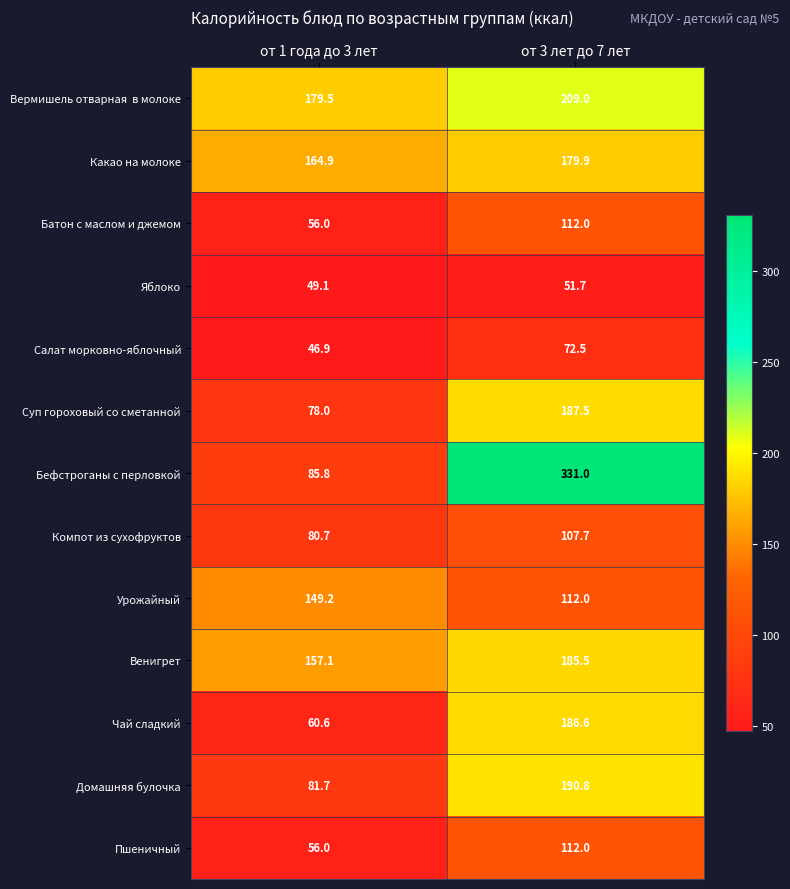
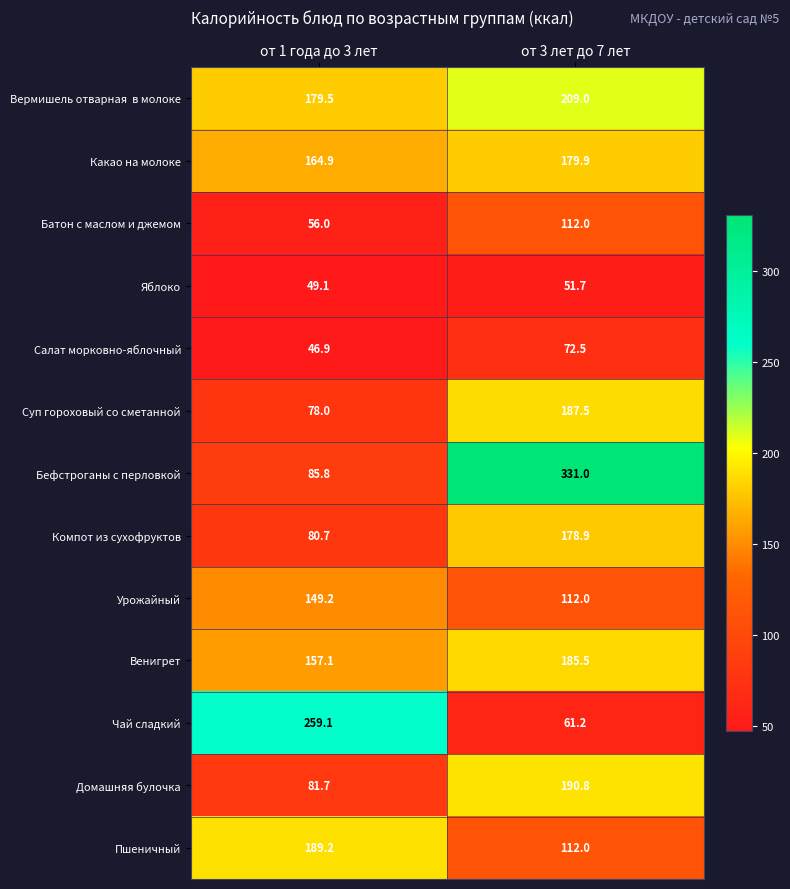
  {
    "Вермишель отварная в молоке": {
      "от 1 года до 3 лет": 179.5,
      "от 3 лет до 7 лет": 209.0
    },
    "Какао на молоке": {
      "от 1 года до 3 лет": 164.9,
      "от 3 лет до 7 лет": 179.9
    },
    "Батон с маслом и джемом": {
      "от 1 года до 3 лет": 56.0,
      "от 3 лет до 7 лет": 112.0
    },
    "Яблоко": {
      "от 1 года до 3 лет": 49.1,
      "от 3 лет до 7 лет": 51.7
    },
    "Салат морковно-яблочный": {
      "от 1 года до 3 лет": 46.9,
      "от 3 лет до 7 лет": 72.5
    },
    "Суп гороховый со сметанной": {
      "от 1 года до 3 лет": 78.0,
      "от 3 лет до 7 лет": 187.5
    },
    "Бефстроганы с перловкой": {
      "от 1 года до 3 лет": 85.8,
      "от 3 лет до 7 лет": 331.0
    },
    "Компот из сухофруктов": {
      "от 1 года до 3 лет": 80.7,
-     "от 3 лет до 7 лет": 107.7
+     "от 3 лет до 7 лет": 178.9
    },
    "Урожайный": {
      "от 1 года до 3 лет": 149.2,
      "от 3 лет до 7 лет": 112.0
    },
    "Венигрет": {
      "от 1 года до 3 лет": 157.1,
      "от 3 лет до 7 лет": 185.5
    },
    "Чай сладкий": {
-     "от 1 года до 3 лет": 60.6,
-     "от 3 лет до 7 лет": 186.6
+     "от 1 года до 3 лет": 259.1,
+     "от 3 лет до 7 лет": 61.2
    },
    "Домашняя булочка": {
      "от 1 года до 3 лет": 81.7,
      "от 3 лет до 7 лет": 190.8
    },
    "Пшеничный": {
-     "от 1 года до 3 лет": 56.0,
+     "от 1 года до 3 лет": 189.2,
      "от 3 лет до 7 лет": 112.0
    }
  }
